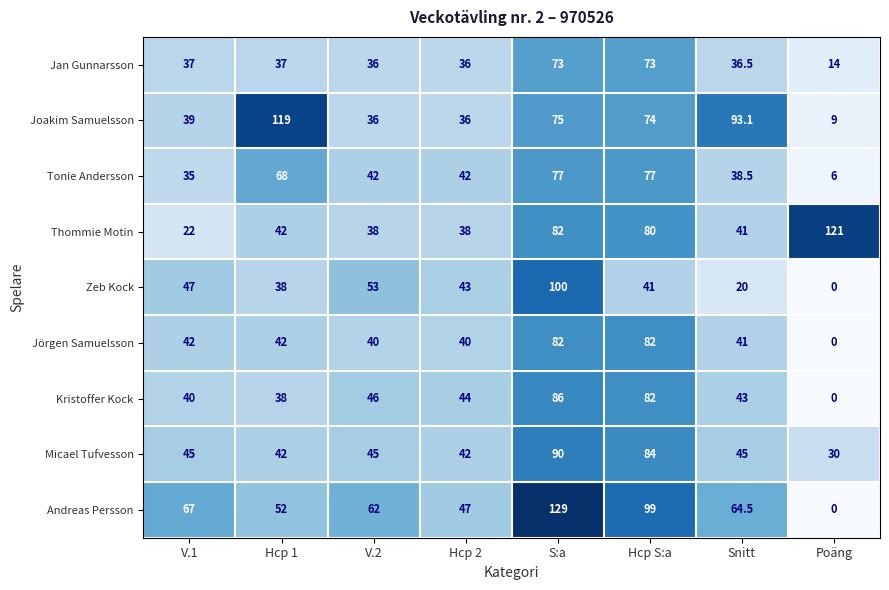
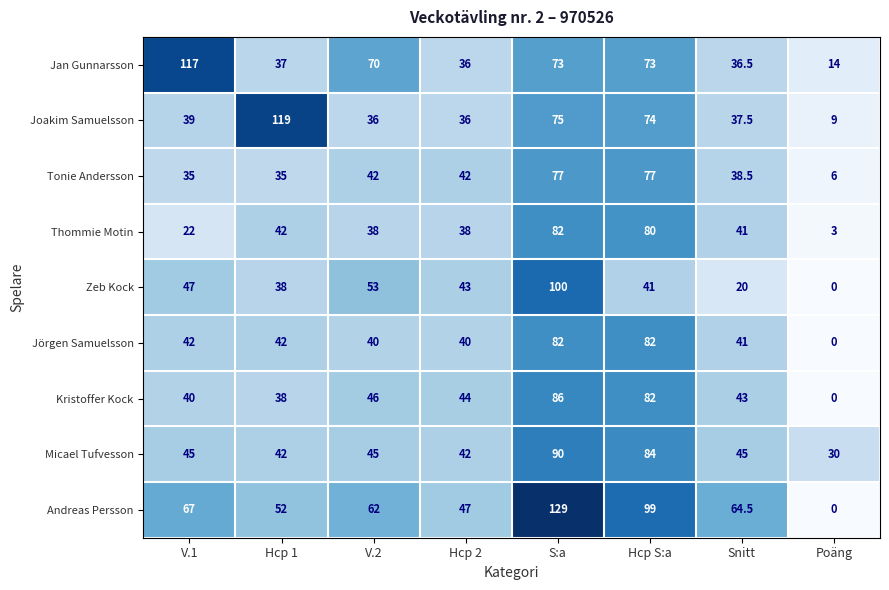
  {
    "Jan Gunnarsson": {
-     "V.1": 37,
+     "V.1": 117,
      "Hcp 1": 37,
-     "V.2": 36,
+     "V.2": 70,
      "Hcp 2": 36,
      "S:a": 73,
      "Hcp S:a": 73,
      "Snitt": 36.5,
      "Poäng": 14
    },
    "Joakim Samuelsson": {
      "V.1": 39,
      "Hcp 1": 119,
      "V.2": 36,
      "Hcp 2": 36,
      "S:a": 75,
      "Hcp S:a": 74,
-     "Snitt": 93.1,
+     "Snitt": 37.5,
      "Poäng": 9
    },
    "Tonie Andersson": {
      "V.1": 35,
-     "Hcp 1": 68,
+     "Hcp 1": 35,
      "V.2": 42,
      "Hcp 2": 42,
      "S:a": 77,
      "Hcp S:a": 77,
      "Snitt": 38.5,
      "Poäng": 6
    },
    "Thommie Motin": {
      "V.1": 22,
      "Hcp 1": 42,
      "V.2": 38,
      "Hcp 2": 38,
      "S:a": 82,
      "Hcp S:a": 80,
      "Snitt": 41,
-     "Poäng": 121
+     "Poäng": 3
    },
    "Zeb Kock": {
      "V.1": 47,
      "Hcp 1": 38,
      "V.2": 53,
      "Hcp 2": 43,
      "S:a": 100,
      "Hcp S:a": 41,
      "Snitt": 20,
      "Poäng": 0
    },
    "Jörgen Samuelsson": {
      "V.1": 42,
      "Hcp 1": 42,
      "V.2": 40,
      "Hcp 2": 40,
      "S:a": 82,
      "Hcp S:a": 82,
      "Snitt": 41,
      "Poäng": 0
    },
    "Kristoffer Kock": {
      "V.1": 40,
      "Hcp 1": 38,
      "V.2": 46,
      "Hcp 2": 44,
      "S:a": 86,
      "Hcp S:a": 82,
      "Snitt": 43,
      "Poäng": 0
    },
    "Micael Tufvesson": {
      "V.1": 45,
      "Hcp 1": 42,
      "V.2": 45,
      "Hcp 2": 42,
      "S:a": 90,
      "Hcp S:a": 84,
      "Snitt": 45,
      "Poäng": 30
    },
    "Andreas Persson": {
      "V.1": 67,
      "Hcp 1": 52,
      "V.2": 62,
      "Hcp 2": 47,
      "S:a": 129,
      "Hcp S:a": 99,
      "Snitt": 64.5,
      "Poäng": 0
    }
  }
